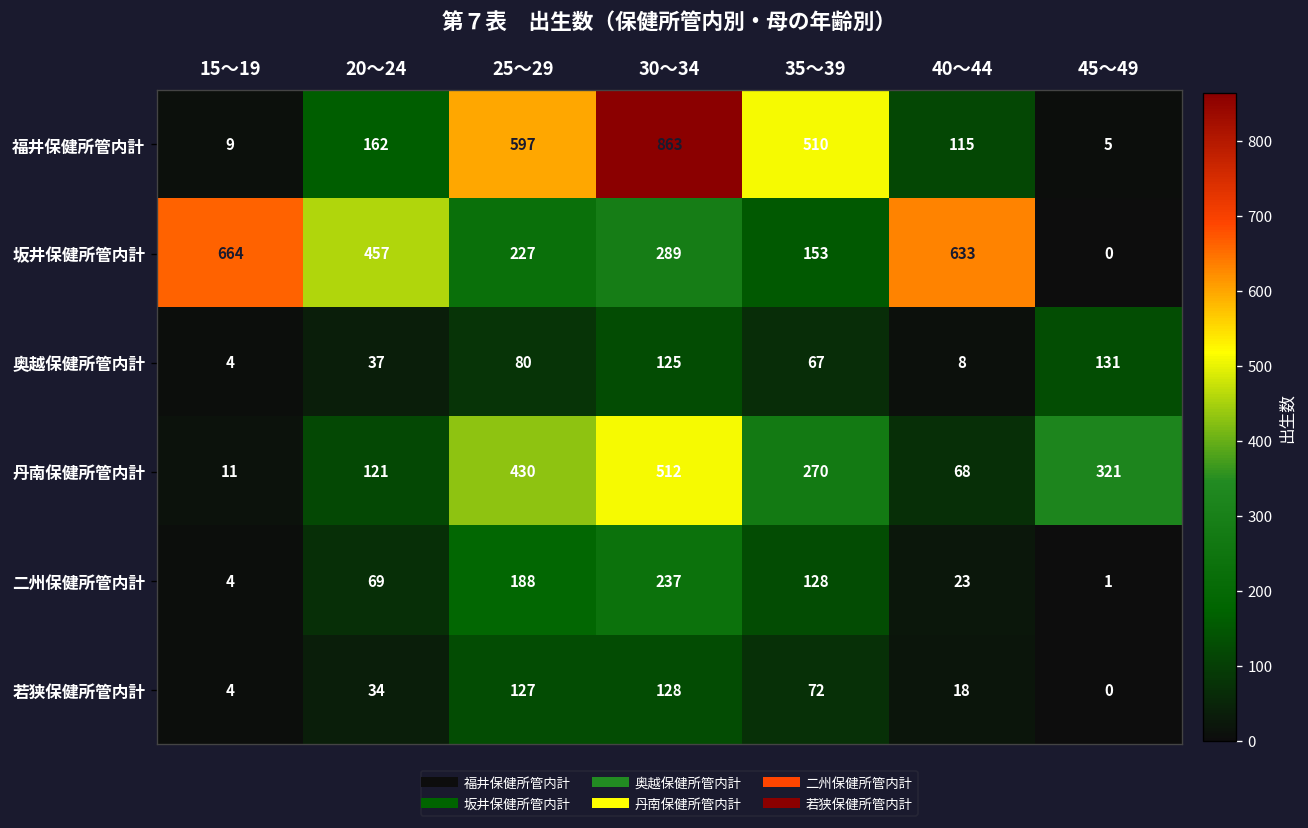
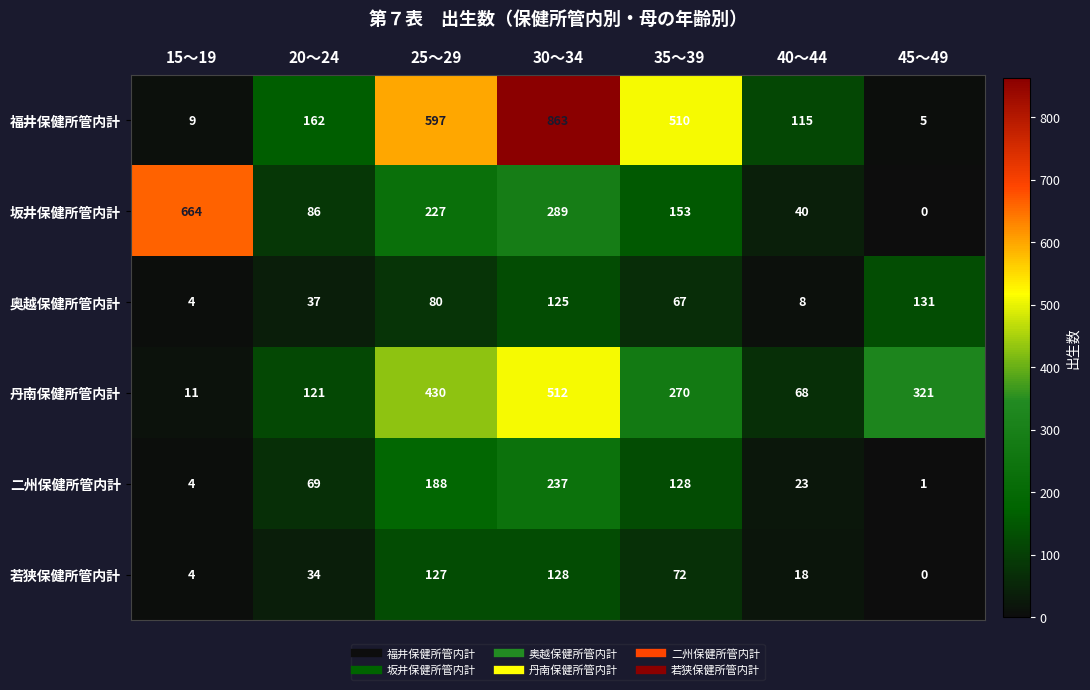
  {
    "福井保健所管内計": {
      "15～19": 9,
      "20～24": 162,
      "25～29": 597,
      "30～34": 863,
      "35～39": 510,
      "40～44": 115,
      "45～49": 5
    },
    "坂井保健所管内計": {
      "15～19": 664,
-     "20～24": 457,
+     "20～24": 86,
      "25～29": 227,
      "30～34": 289,
      "35～39": 153,
-     "40～44": 633,
+     "40～44": 40,
      "45～49": 0
    },
    "奥越保健所管内計": {
      "15～19": 4,
      "20～24": 37,
      "25～29": 80,
      "30～34": 125,
      "35～39": 67,
      "40～44": 8,
      "45～49": 131
    },
    "丹南保健所管内計": {
      "15～19": 11,
      "20～24": 121,
      "25～29": 430,
      "30～34": 512,
      "35～39": 270,
      "40～44": 68,
      "45～49": 321
    },
    "二州保健所管内計": {
      "15～19": 4,
      "20～24": 69,
      "25～29": 188,
      "30～34": 237,
      "35～39": 128,
      "40～44": 23,
      "45～49": 1
    },
    "若狭保健所管内計": {
      "15～19": 4,
      "20～24": 34,
      "25～29": 127,
      "30～34": 128,
      "35～39": 72,
      "40～44": 18,
      "45～49": 0
    }
  }
